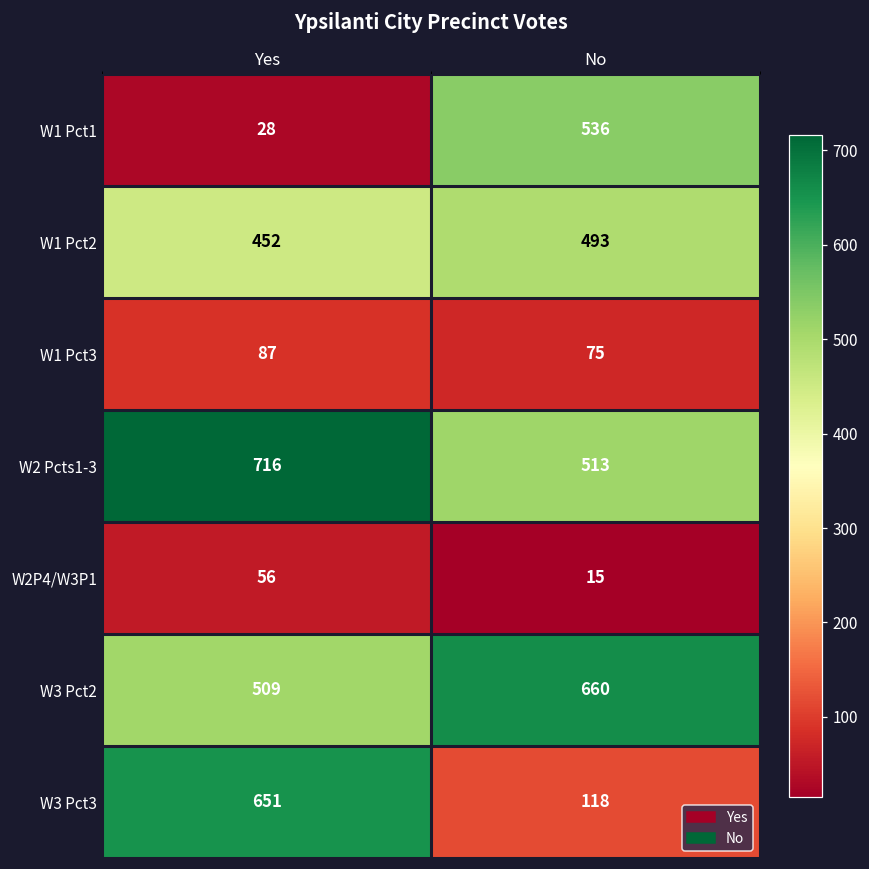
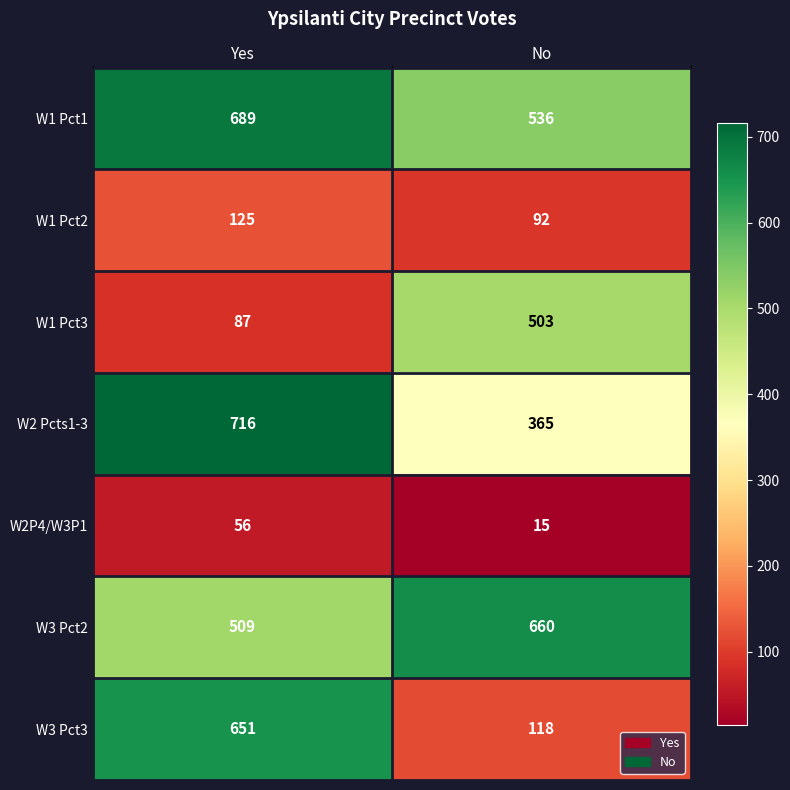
  {
    "W1 Pct1": {
-     "Yes": 28,
+     "Yes": 689,
      "No": 536
    },
    "W1 Pct2": {
-     "Yes": 452,
-     "No": 493
+     "Yes": 125,
+     "No": 92
    },
    "W1 Pct3": {
      "Yes": 87,
-     "No": 75
+     "No": 503
    },
    "W2 Pcts1-3": {
      "Yes": 716,
-     "No": 513
+     "No": 365
    },
    "W2P4/W3P1": {
      "Yes": 56,
      "No": 15
    },
    "W3 Pct2": {
      "Yes": 509,
      "No": 660
    },
    "W3 Pct3": {
      "Yes": 651,
      "No": 118
    }
  }
